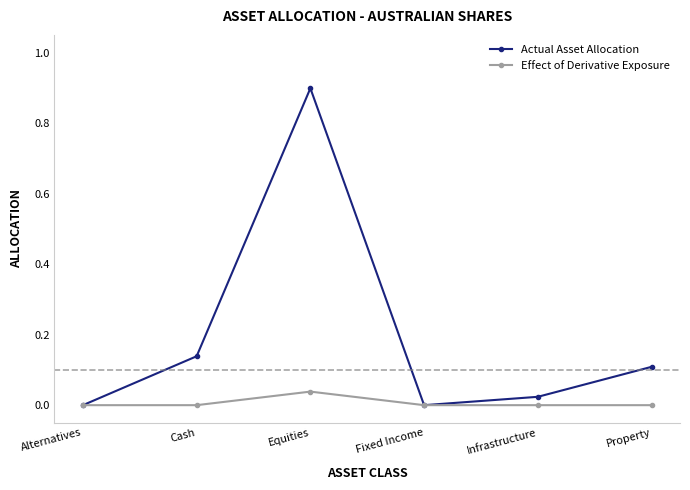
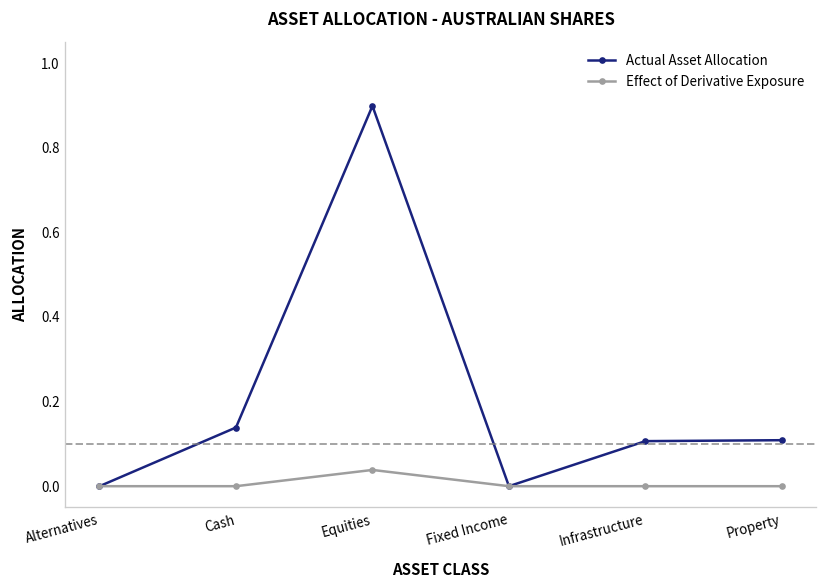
  {
    "Actual Asset Allocation": {
      "Cash": 0.14,
      "Equities": 0.90,
-     "Infrastructure": 0.02,
+     "Infrastructure": 0.11,
      "Property": 0.11
    },
    "Effect of Derivative Exposure": {
      "Cash": 0.00,
      "Equities": 0.04,
      "Infrastructure": 0.00,
      "Property": 0.00
    }
  }
